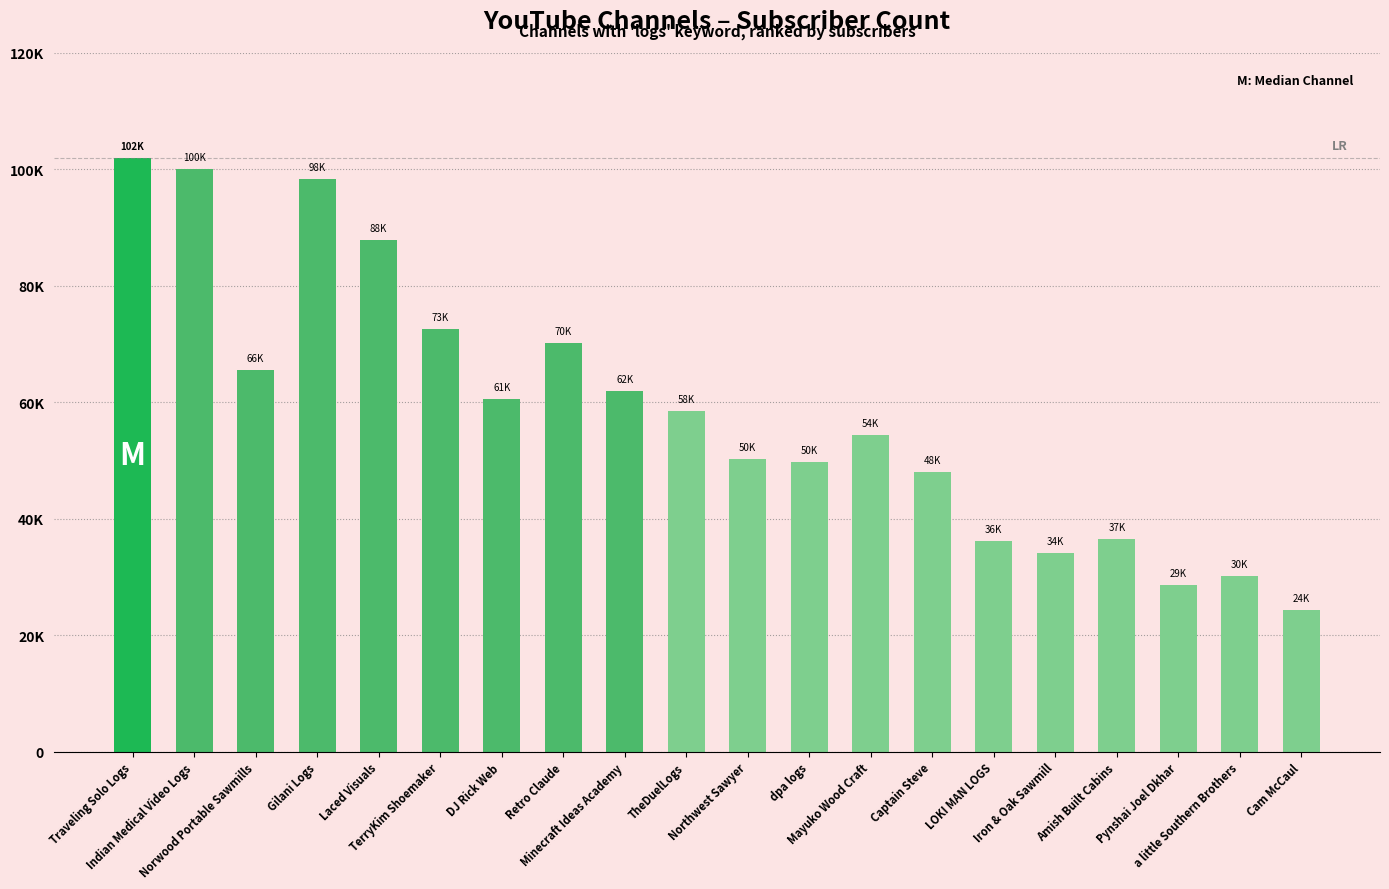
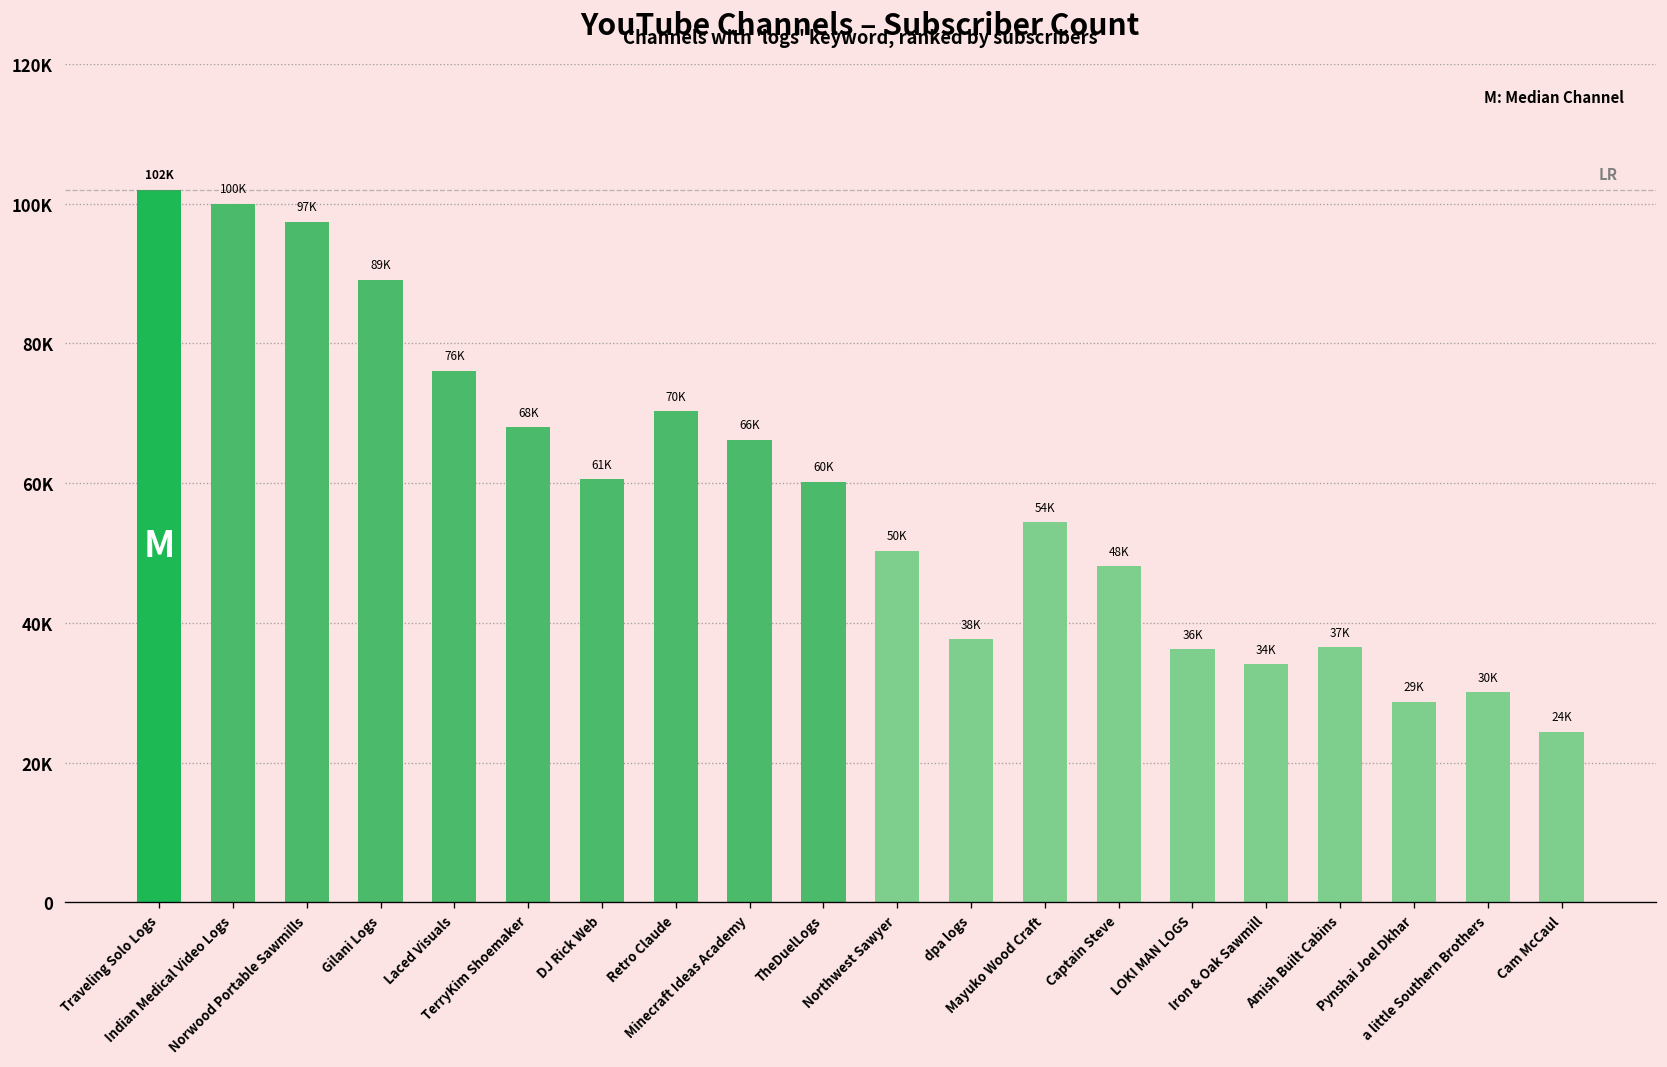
  {
    "Traveling Solo Logs": "102K",
    "Indian Medical Video Logs": "100K",
-   "Norwood Portable Sawmills": "66K",
-   "Gilani Logs": "98K",
-   "Laced Visuals": "88K",
-   "TerryKim Shoemaker": "73K",
+   "Norwood Portable Sawmills": "97K",
+   "Gilani Logs": "89K",
+   "Laced Visuals": "76K",
+   "TerryKim Shoemaker": "68K",
    "DJ Rick Web": "61K",
    "Retro Claude": "70K",
-   "Minecraft Ideas Academy": "62K",
-   "TheDuelLogs": "58K",
+   "Minecraft Ideas Academy": "66K",
+   "TheDuelLogs": "60K",
    "Northwest Sawyer": "50K",
-   "dpa logs": "50K",
+   "dpa logs": "38K",
    "Mayuko Wood Craft": "54K",
    "Captain Steve": "48K",
    "LOKI MAN LOGS": "36K",
    "Iron & Oak Sawmill": "34K",
    "Amish Built Cabins": "37K",
    "Pynshai Joel Dkhar": "29K",
    "a little Southern Brothers": "30K",
    "Cam McCaul": "24K"
  }
